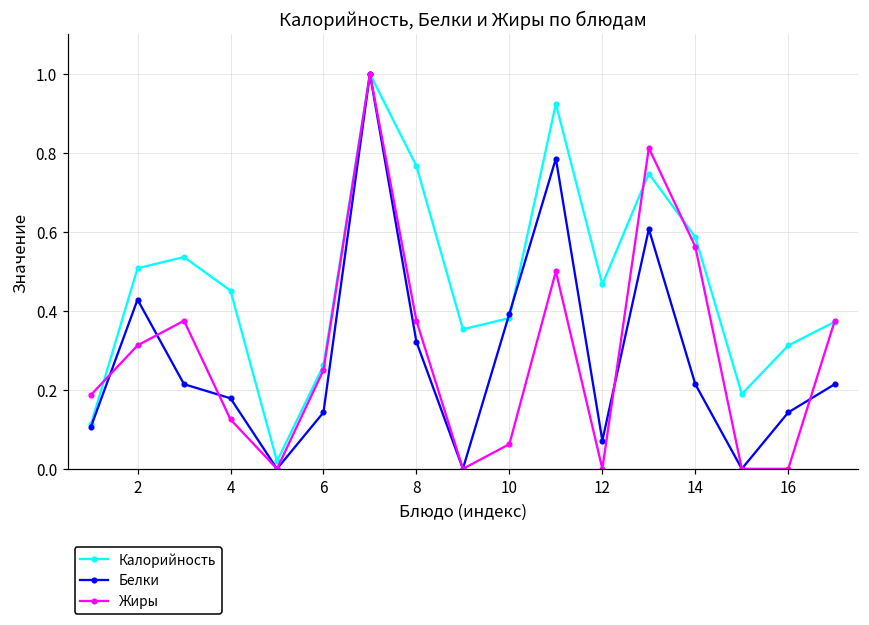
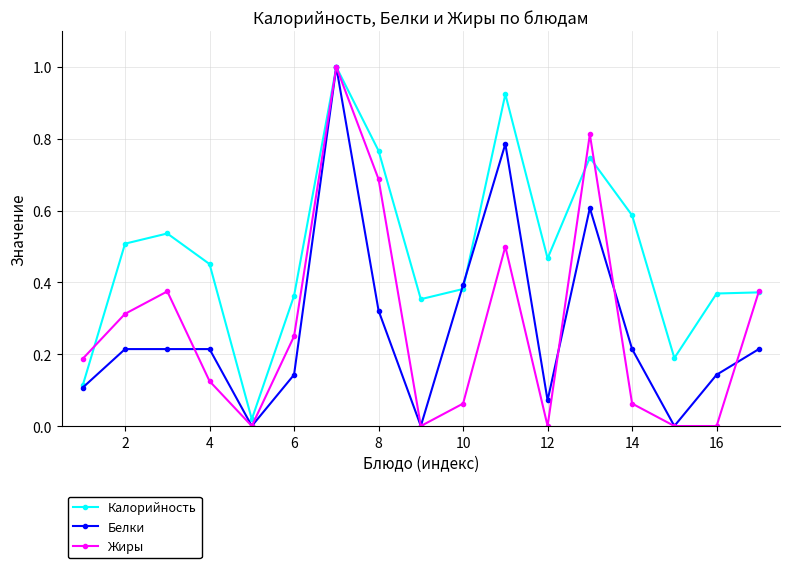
  {
    "Калорийность": {
      "2": 0.51,
      "4": 0.45,
-     "6": 0.26,
+     "6": 0.36,
      "8": 0.77,
      "10": 0.38,
      "12": 0.47,
      "14": 0.59,
-     "16": 0.31
+     "16": 0.37
    },
    "Белки": {
-     "2": 0.43,
-     "4": 0.18,
+     "2": 0.21,
+     "4": 0.21,
      "6": 0.14,
      "8": 0.32,
      "10": 0.39,
      "12": 0.07,
      "14": 0.21,
      "16": 0.14
    },
    "Жиры": {
      "2": 0.31,
      "4": 0.13,
      "6": 0.25,
-     "8": 0.38,
+     "8": 0.69,
      "10": 0.06,
      "12": 0.00,
-     "14": 0.56,
+     "14": 0.06,
      "16": 0.00
    }
  }
